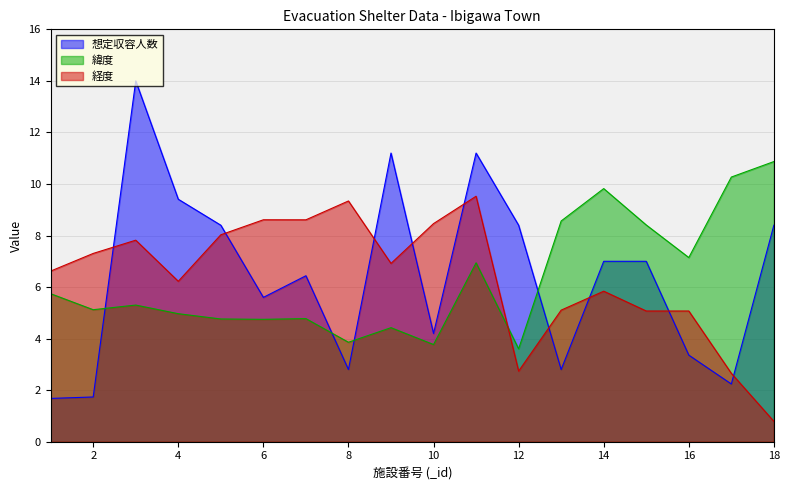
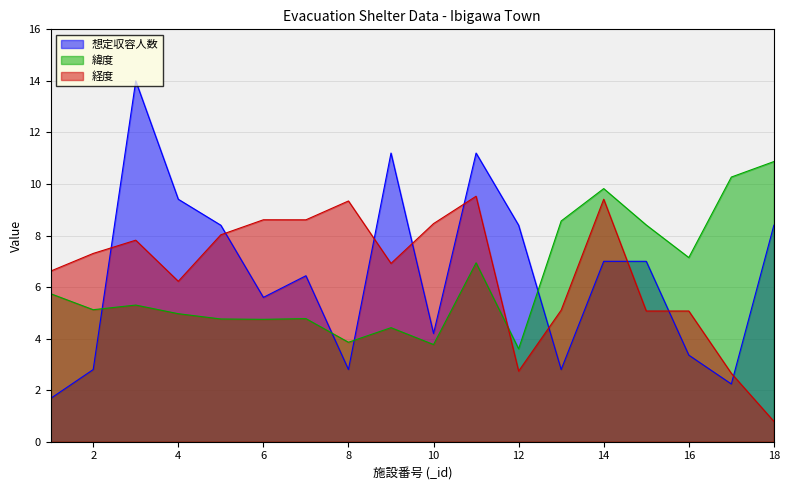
  {
    "想定収容人数": {
-     "2": 1.7,
+     "2": 2.8,
      "4": 9.4,
      "6": 5.6,
      "8": 2.8,
      "10": 4.2,
      "12": 8.4,
      "14": 7.0,
      "16": 3.4,
      "18": 8.4
    },
    "緯度": {
      "2": 5.1,
      "4": 5.0,
      "6": 4.7,
      "8": 3.9,
      "10": 3.8,
      "12": 3.6,
      "14": 9.8,
      "16": 7.1,
      "18": 10.9
    },
    "経度": {
      "2": 7.3,
      "4": 6.2,
      "6": 8.6,
      "8": 9.3,
      "10": 8.5,
      "12": 2.7,
-     "14": 5.8,
+     "14": 9.4,
      "16": 5.1,
      "18": 0.8
    }
  }
